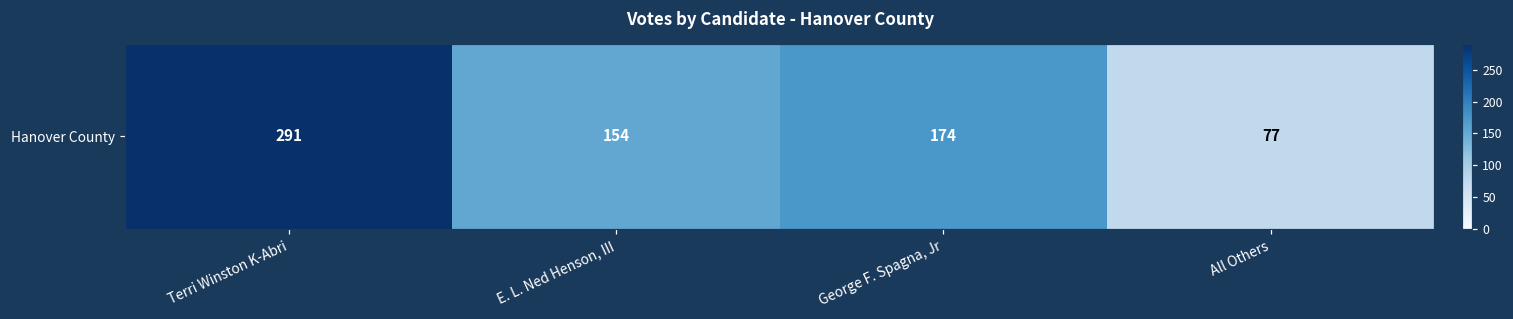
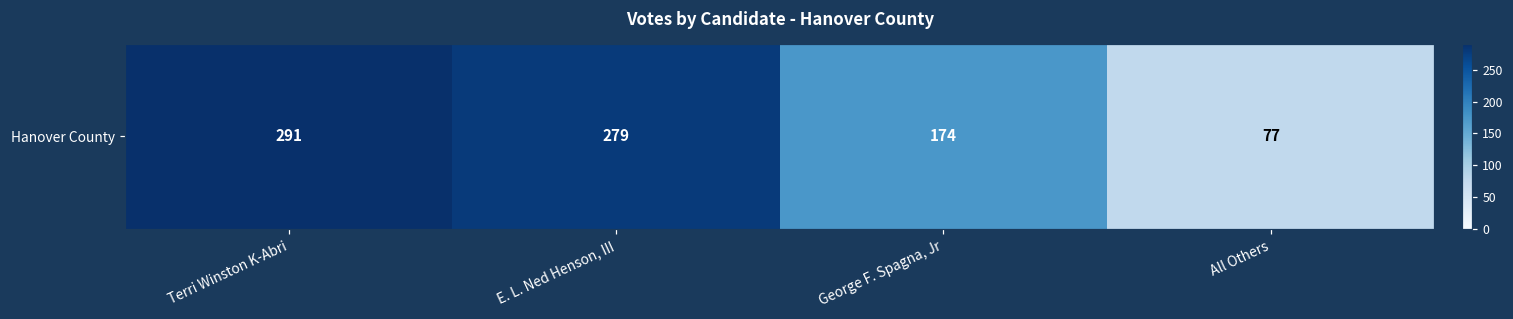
  {
    "Hanover County": {
      "Terri Winston K-Abri": 291,
-     "E. L. Ned Henson, III": 154,
+     "E. L. Ned Henson, III": 279,
      "George F. Spagna, Jr": 174,
      "All Others": 77
    }
  }
